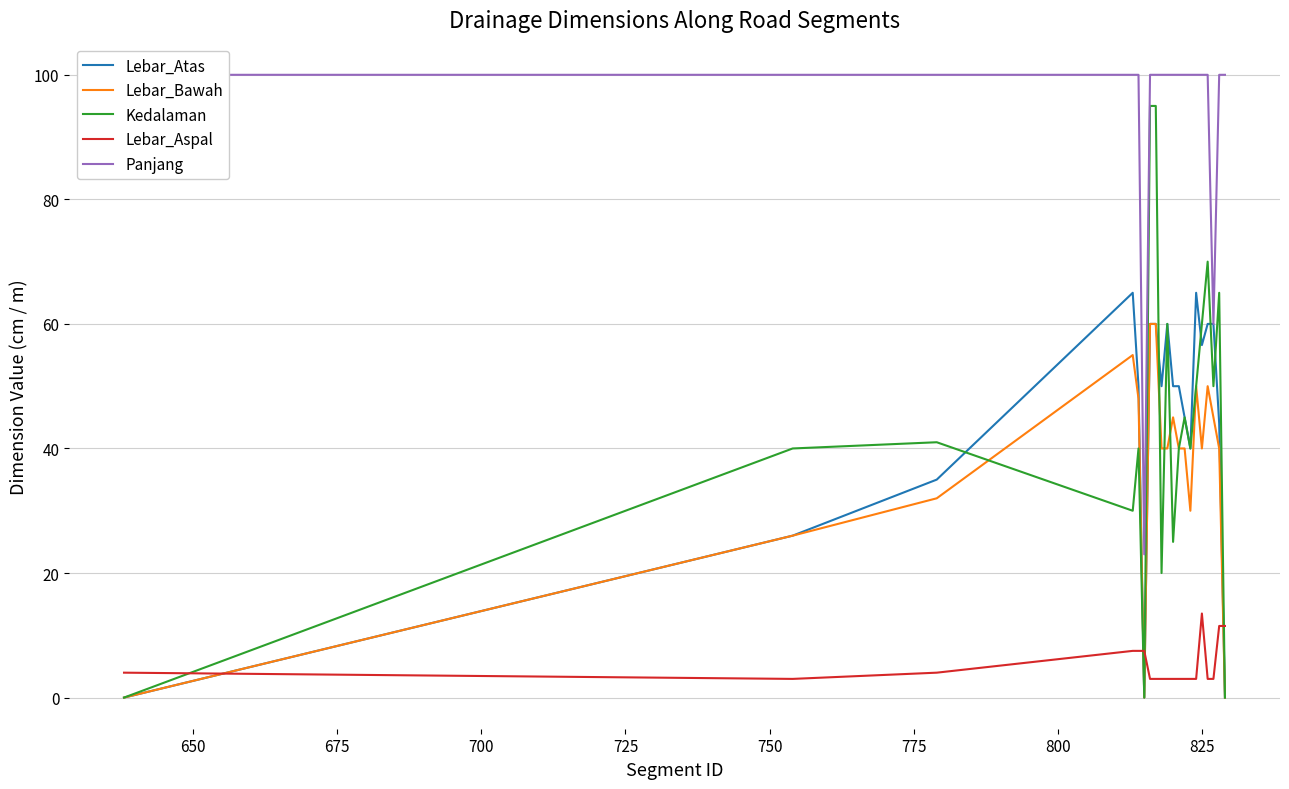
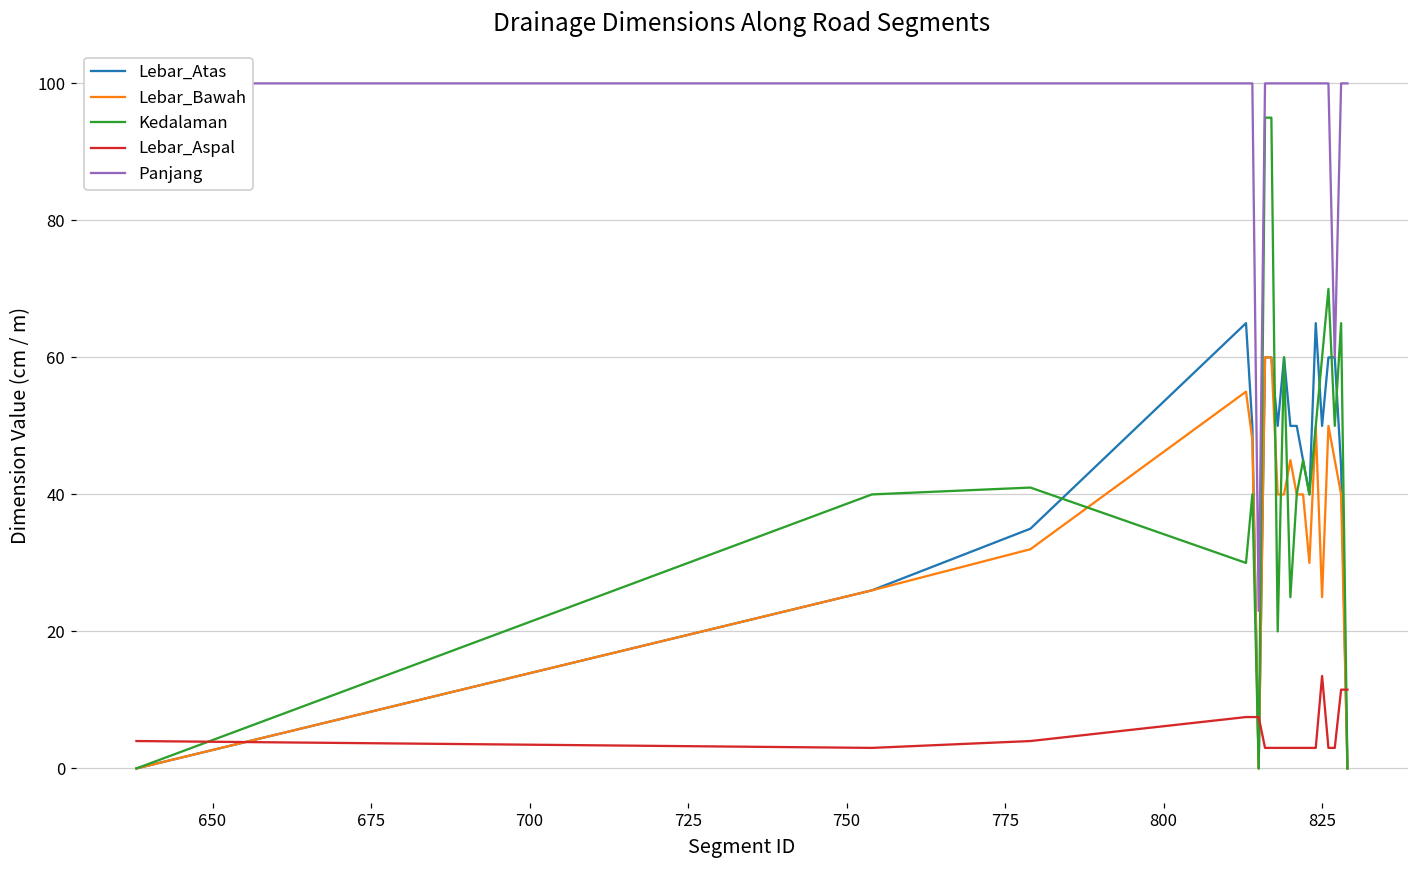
  {
    "Lebar_Atas": {
-     "825": 57
+     "825": 50
    },
    "Lebar_Bawah": {
-     "825": 40
+     "825": 25
    },
    "Kedalaman": {
      "825": 60
    },
    "Lebar_Aspal": {
      "825": 14
    },
    "Panjang": {
      "825": 100
    }
  }
